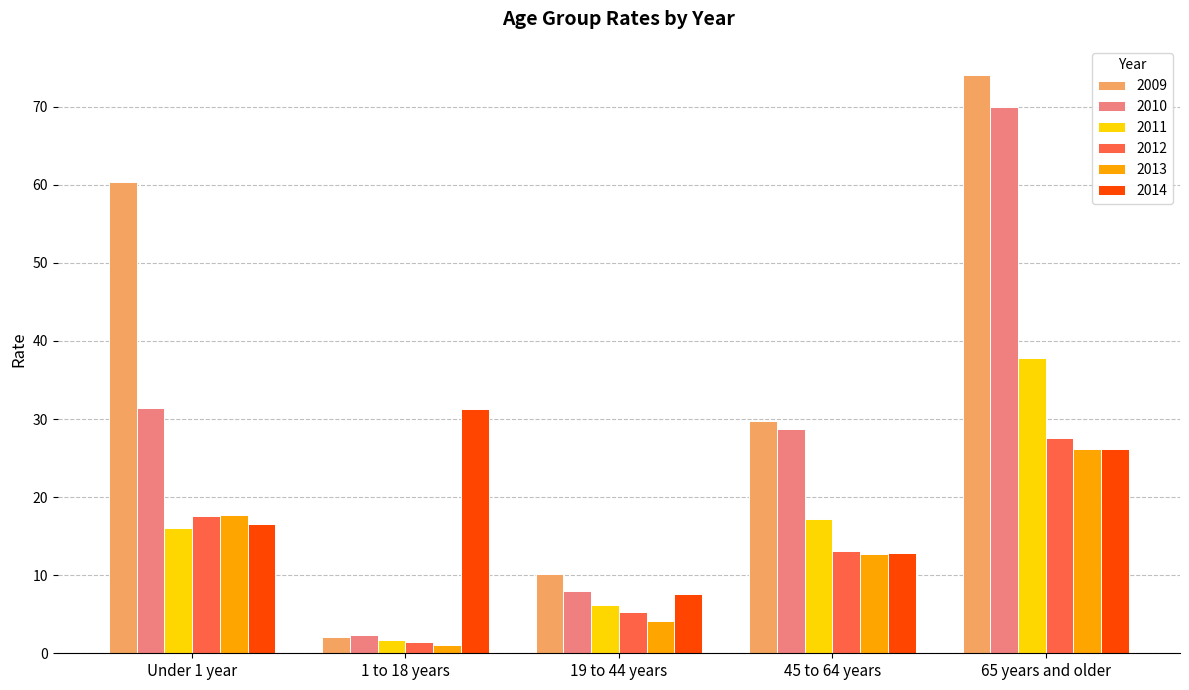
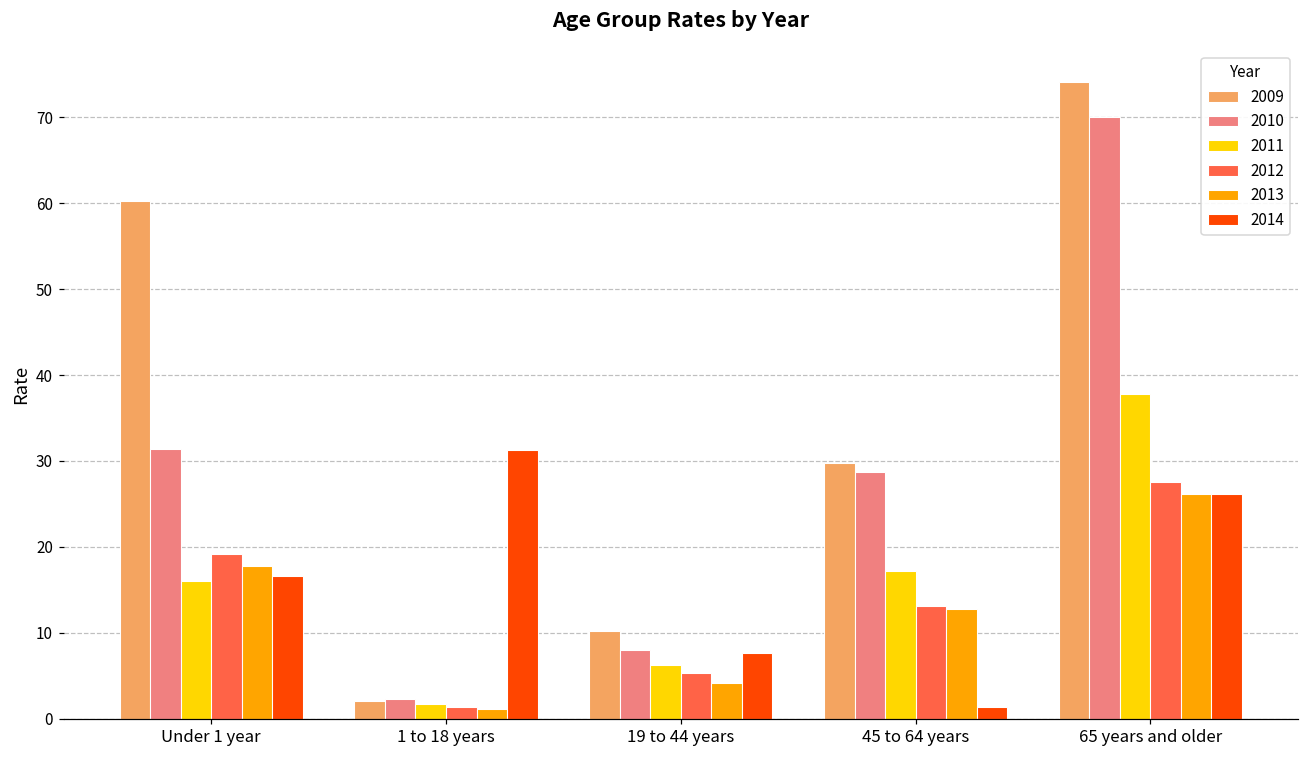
  {
    "2012": {
-     "Under 1 year": 18,
+     "Under 1 year": 19,
      "1 to 18 years": 1,
      "19 to 44 years": 5,
      "45 to 64 years": 13,
      "65 years and older": 28
    },
    "2014": {
      "Under 1 year": 17,
      "1 to 18 years": 31,
      "19 to 44 years": 8,
-     "45 to 64 years": 13,
+     "45 to 64 years": 1,
      "65 years and older": 26
    }
  }
